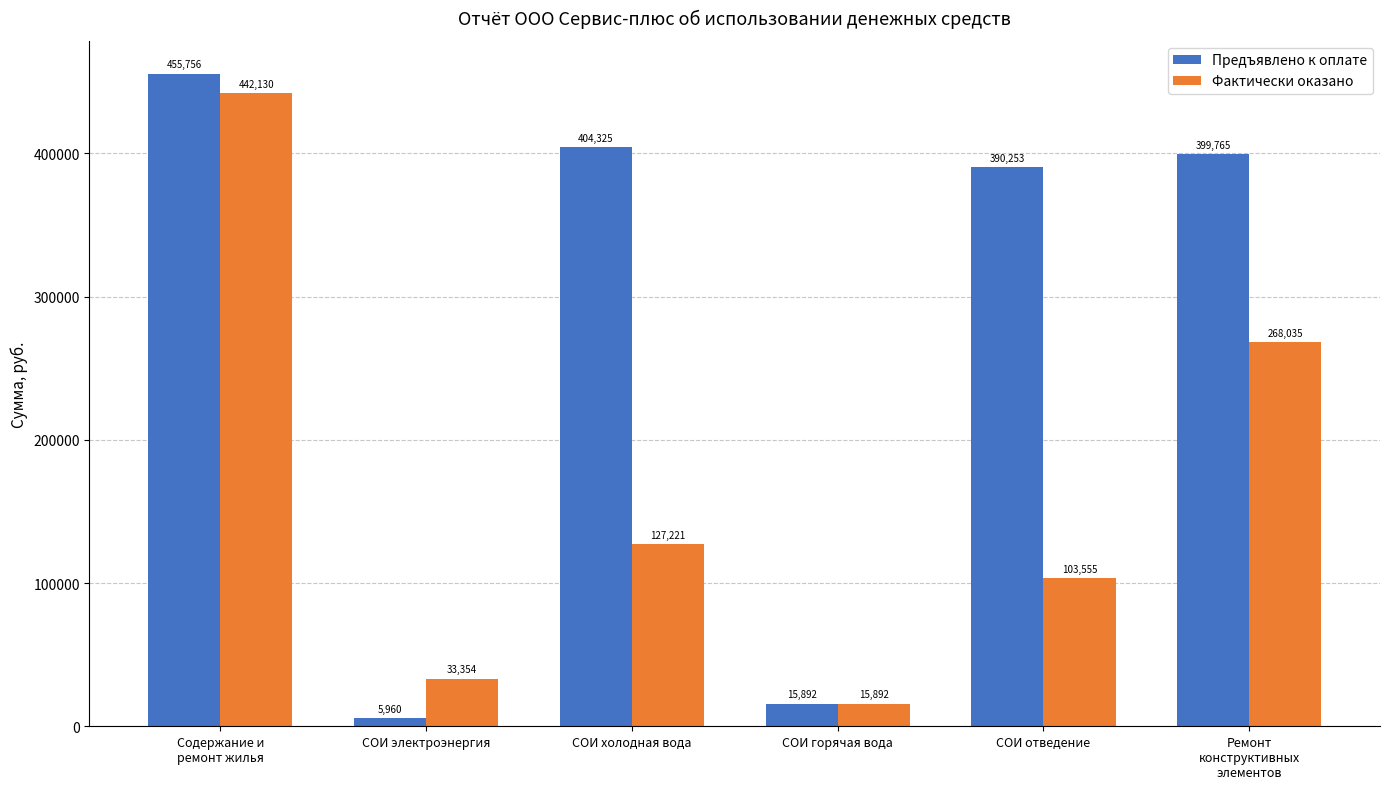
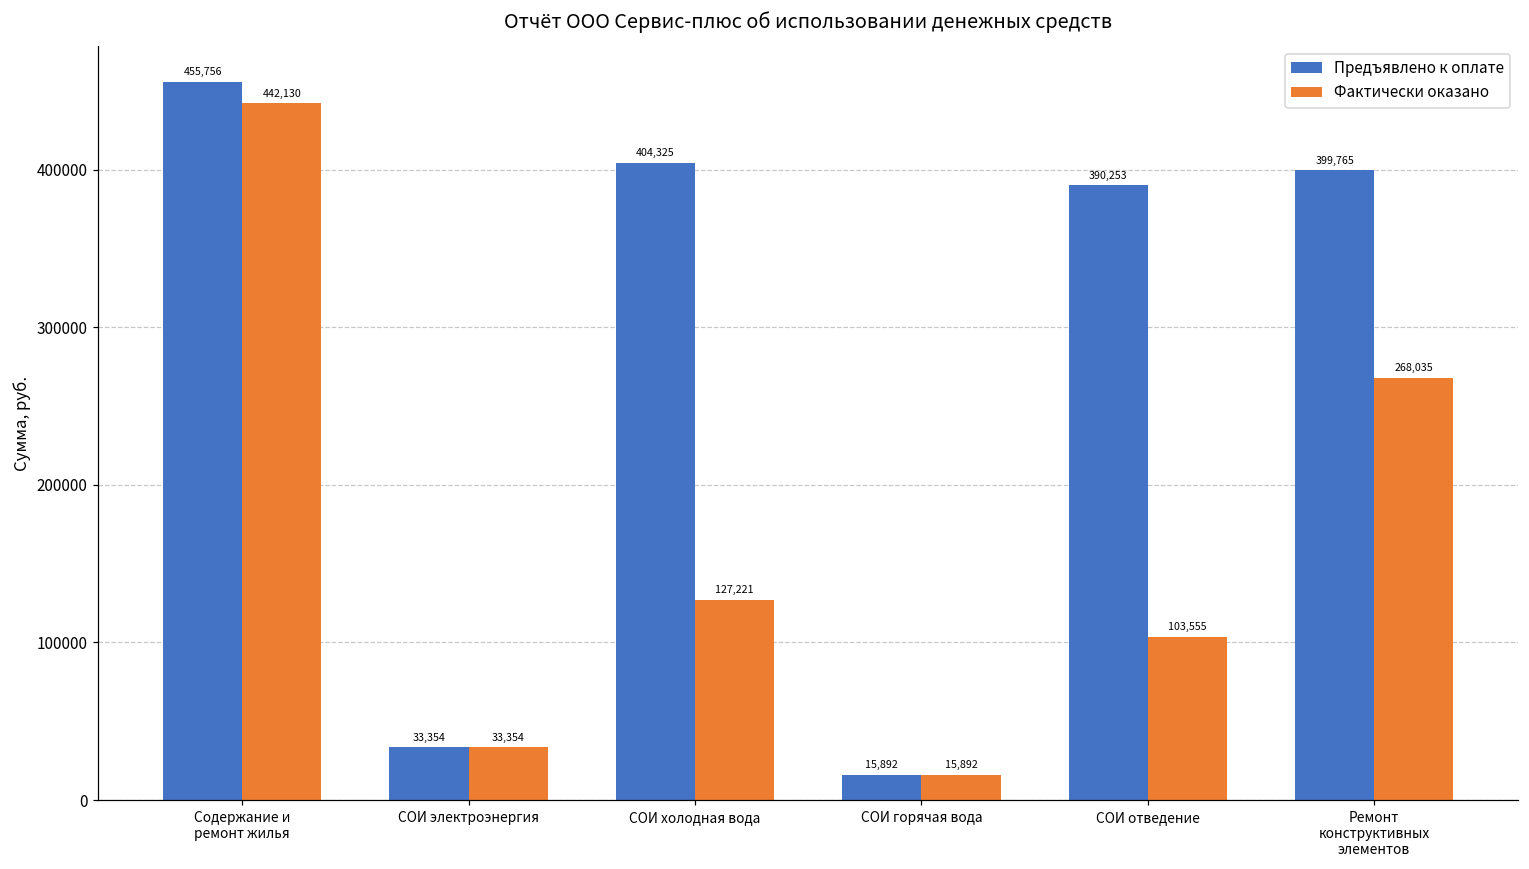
  {
    "Предъявлено к оплате": {
      "Содержание и ремонт жилья": "455,756",
-     "СОИ электроэнергия": "5,960",
+     "СОИ электроэнергия": "33,354",
      "СОИ холодная вода": "404,325",
      "СОИ горячая вода": "15,892",
      "СОИ отведение": "390,253",
      "Ремонт конструктивных элементов": "399,765"
    },
    "Фактически оказано": {
      "Содержание и ремонт жилья": "442,130",
      "СОИ электроэнергия": "33,354",
      "СОИ холодная вода": "127,221",
      "СОИ горячая вода": "15,892",
      "СОИ отведение": "103,555",
      "Ремонт конструктивных элементов": "268,035"
    }
  }
